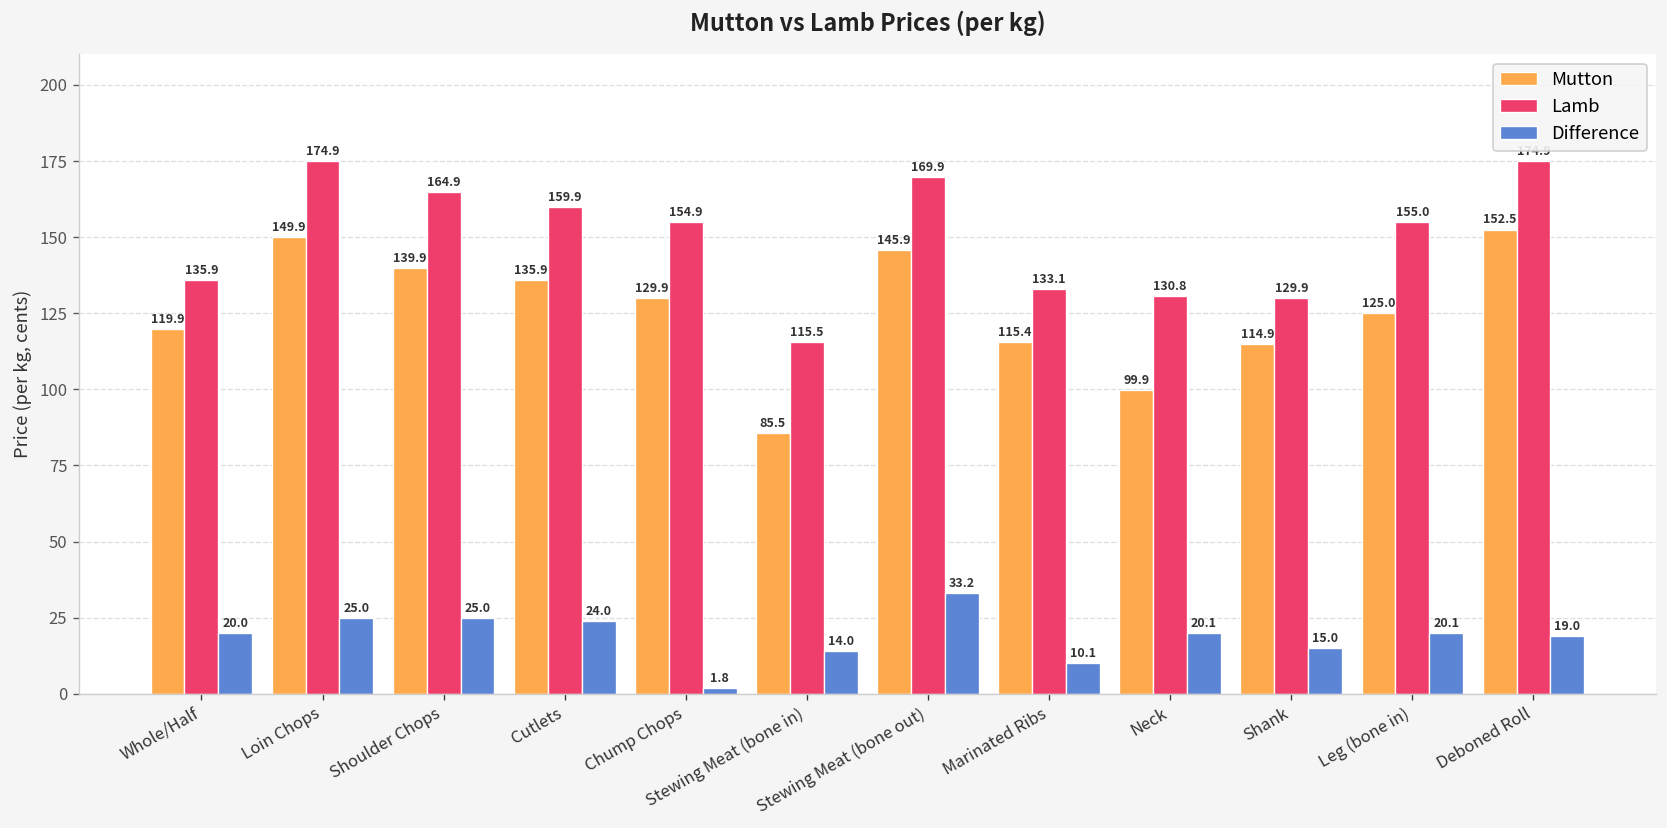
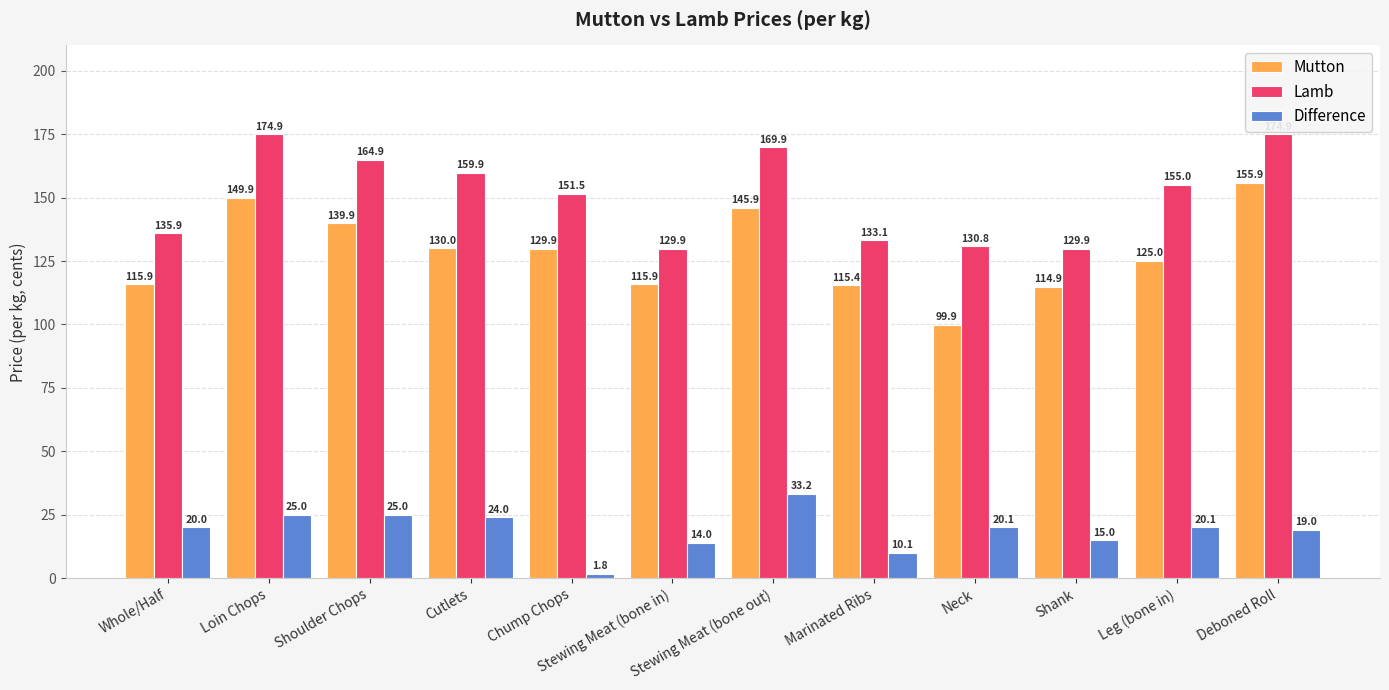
  {
    "Mutton": {
-     "Whole/Half": 119.9,
+     "Whole/Half": 115.9,
      "Loin Chops": 149.9,
      "Shoulder Chops": 139.9,
-     "Cutlets": 135.9,
+     "Cutlets": 130.0,
      "Chump Chops": 129.9,
-     "Stewing Meat (bone in)": 85.5,
+     "Stewing Meat (bone in)": 115.9,
      "Stewing Meat (bone out)": 145.9,
      "Marinated Ribs": 115.4,
      "Neck": 99.9,
      "Shank": 114.9,
      "Leg (bone in)": 125.0,
-     "Deboned Roll": 152.5
+     "Deboned Roll": 155.9
    },
    "Lamb": {
      "Whole/Half": 135.9,
      "Loin Chops": 174.9,
      "Shoulder Chops": 164.9,
      "Cutlets": 159.9,
-     "Chump Chops": 154.9,
-     "Stewing Meat (bone in)": 115.5,
+     "Chump Chops": 151.5,
+     "Stewing Meat (bone in)": 129.9,
      "Stewing Meat (bone out)": 169.9,
      "Marinated Ribs": 133.1,
      "Neck": 130.8,
      "Shank": 129.9,
      "Leg (bone in)": 155.0
    },
    "Difference": {
      "Whole/Half": 20.0,
      "Loin Chops": 25.0,
      "Shoulder Chops": 25.0,
      "Cutlets": 24.0,
      "Chump Chops": 1.8,
      "Stewing Meat (bone in)": 14.0,
      "Stewing Meat (bone out)": 33.2,
      "Marinated Ribs": 10.1,
      "Neck": 20.1,
      "Shank": 15.0,
      "Leg (bone in)": 20.1,
      "Deboned Roll": 19.0
    }
  }
